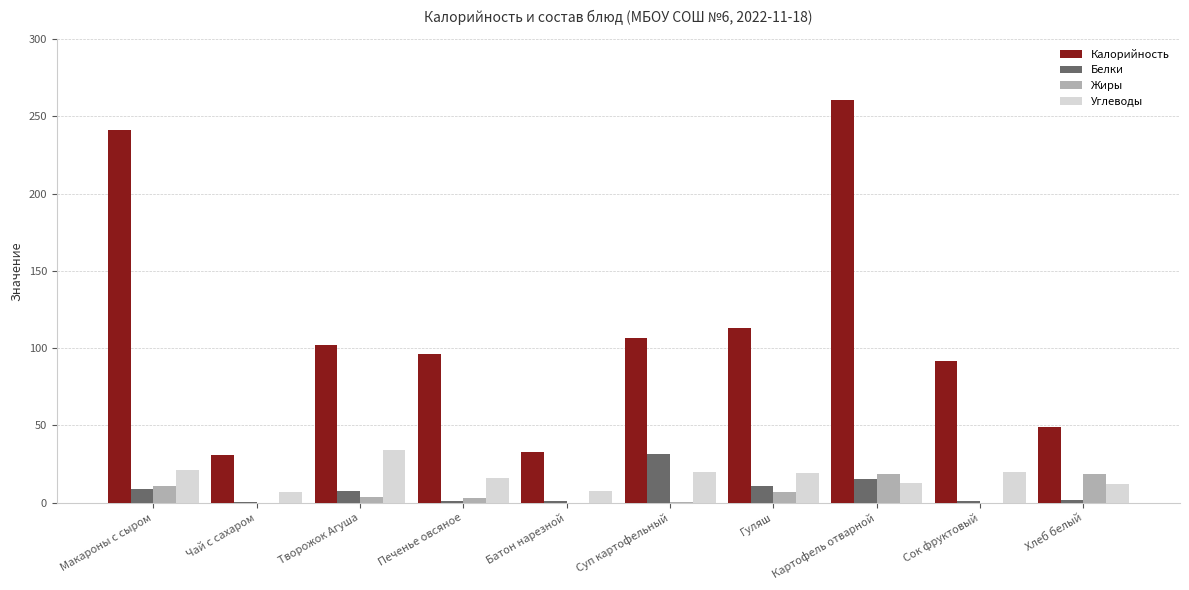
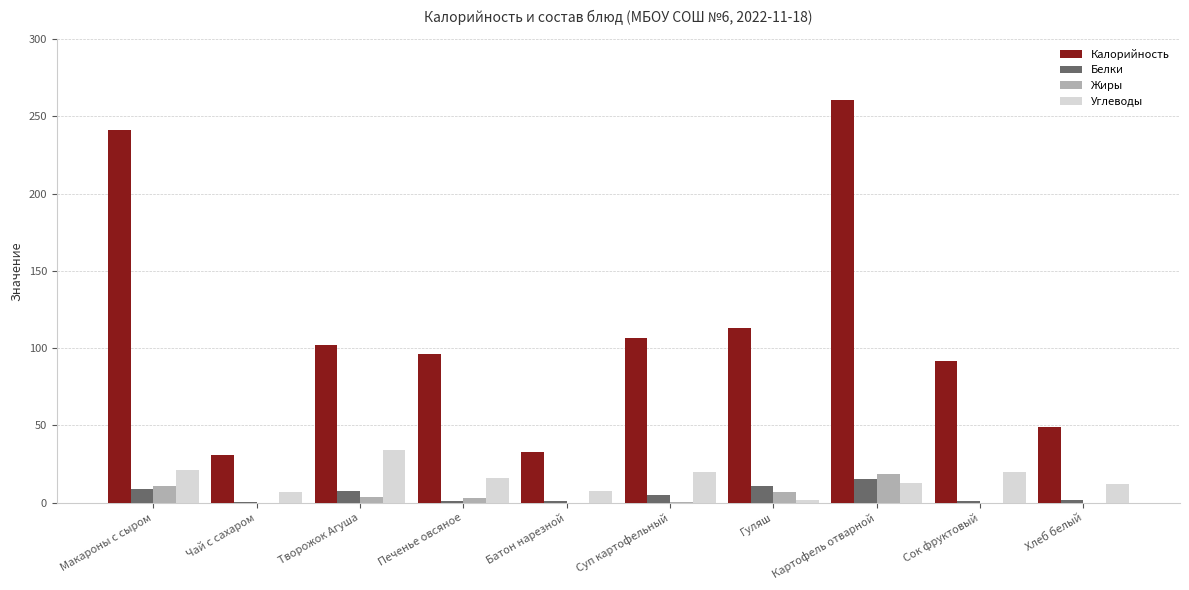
  {
    "Калорийность": {
      "Макароны с сыром": 241,
      "Чай с сахаром": 31,
      "Творожок Агуша": 102,
      "Печенье овсяное": 96,
      "Батон нарезной": 33,
      "Суп картофельный": 106,
      "Гуляш": 113,
      "Картофель отварной": 260,
      "Сок фруктовый": 92,
      "Хлеб белый": 49
    },
    "Белки": {
      "Макароны с сыром": 9,
      "Творожок Агуша": 7,
-     "Суп картофельный": 32,
+     "Суп картофельный": 5,
      "Гуляш": 11,
      "Картофель отварной": 15
    },
    "Жиры": {
      "Макароны с сыром": 11,
      "Творожок Агуша": 4,
      "Печенье овсяное": 3,
      "Гуляш": 7,
      "Картофель отварной": 19,
      "Сок фруктовый": 0,
-     "Хлеб белый": 19
+     "Хлеб белый": 0
    },
    "Углеводы": {
      "Макароны с сыром": 21,
      "Чай с сахаром": 7,
      "Творожок Агуша": 34,
      "Печенье овсяное": 16,
      "Батон нарезной": 8,
      "Суп картофельный": 20,
-     "Гуляш": 19,
+     "Гуляш": 2,
      "Картофель отварной": 13,
      "Сок фруктовый": 20,
      "Хлеб белый": 12
    }
  }
